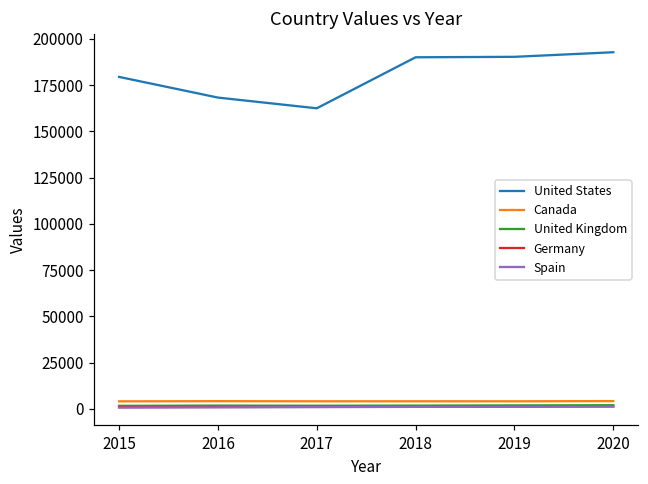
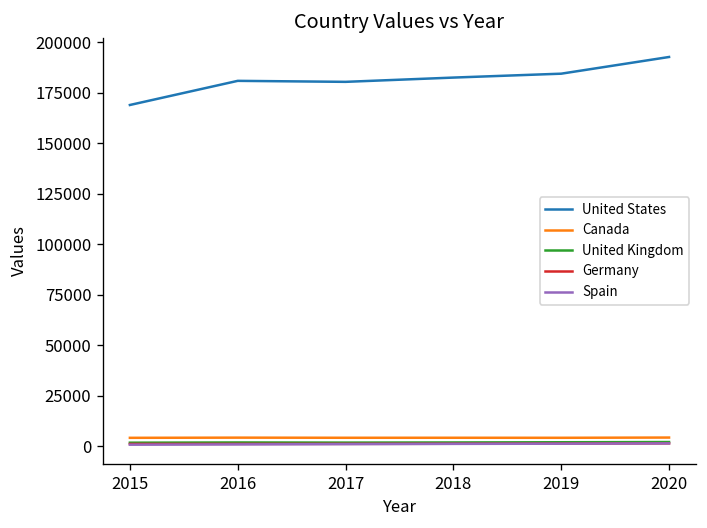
  {
    "United States": {
-     "2015": 179000,
-     "2016": 168000,
-     "2017": 162000,
-     "2018": 190000,
-     "2019": 190000,
+     "2015": 169000,
+     "2016": 181000,
+     "2017": 180000,
+     "2018": 183000,
+     "2019": 184000,
      "2020": 193000
    },
    "Canada": {
      "2015": 4000,
      "2016": 4000,
      "2017": 4000,
      "2018": 4000,
      "2019": 4000,
      "2020": 4000
    }
  }
